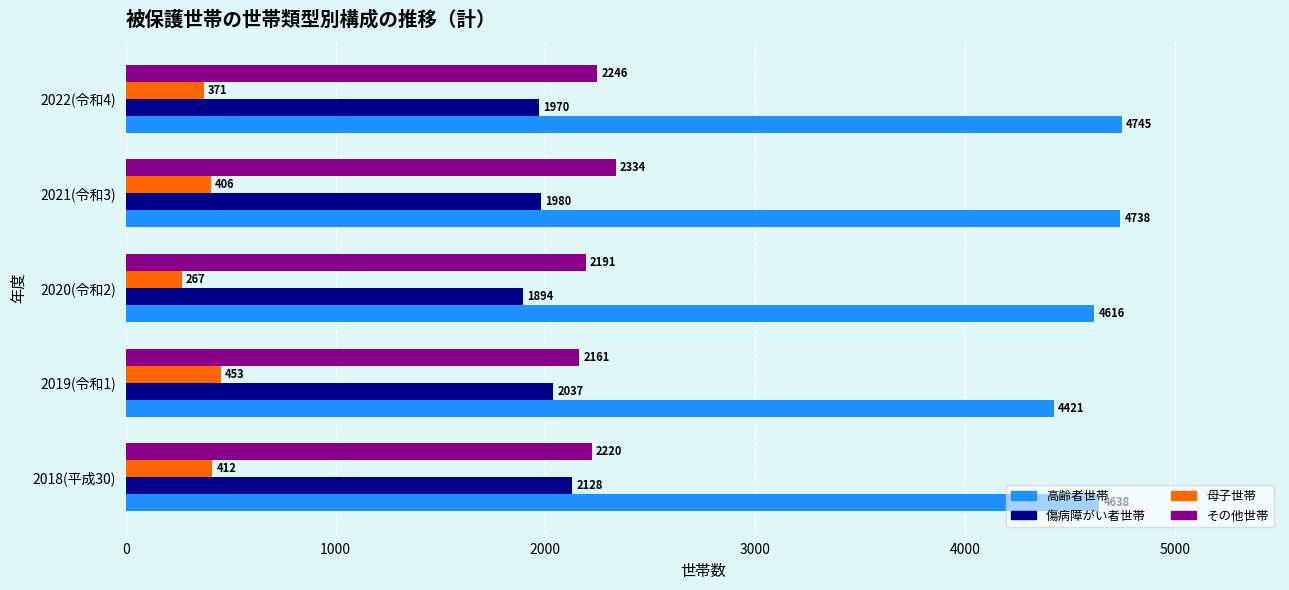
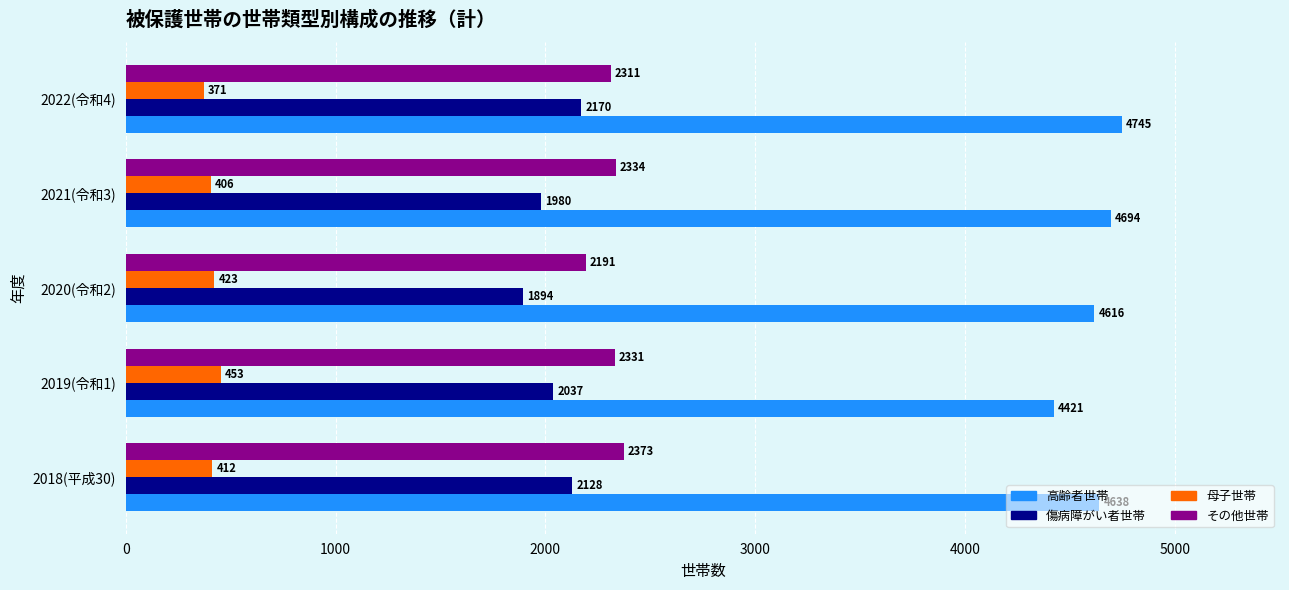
  {
    "高齢者世帯": {
      "2022(令和4)": 4745,
-     "2021(令和3)": 4738,
+     "2021(令和3)": 4694,
      "2020(令和2)": 4616,
      "2019(令和1)": 4421
    },
    "傷病障がい者世帯": {
-     "2022(令和4)": 1970,
+     "2022(令和4)": 2170,
      "2021(令和3)": 1980,
      "2020(令和2)": 1894,
      "2019(令和1)": 2037,
      "2018(平成30)": 2128
    },
    "母子世帯": {
      "2022(令和4)": 371,
      "2021(令和3)": 406,
-     "2020(令和2)": 267,
+     "2020(令和2)": 423,
      "2019(令和1)": 453,
      "2018(平成30)": 412
    },
    "その他世帯": {
-     "2022(令和4)": 2246,
+     "2022(令和4)": 2311,
      "2021(令和3)": 2334,
      "2020(令和2)": 2191,
-     "2019(令和1)": 2161,
-     "2018(平成30)": 2220
+     "2019(令和1)": 2331,
+     "2018(平成30)": 2373
    }
  }
